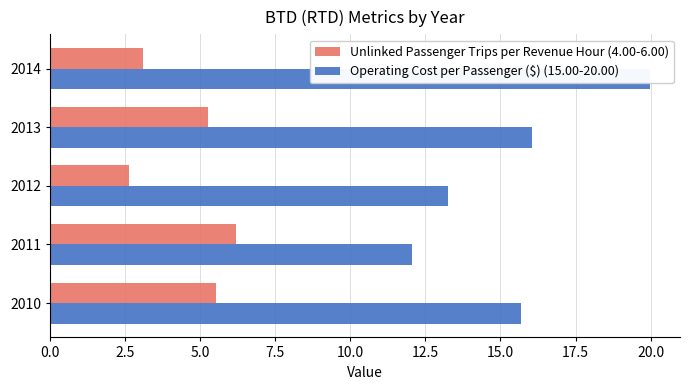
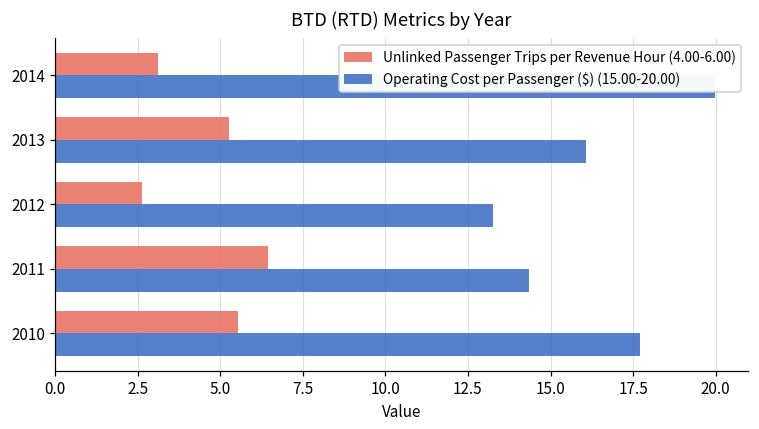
  {
    "Unlinked Passenger Trips per Revenue Hour (4.00-6.00)": {
      "2014": 3.1,
      "2013": 5.3,
      "2012": 2.6,
-     "2011": 6.2,
+     "2011": 6.5,
      "2010": 5.5
    },
    "Operating Cost per Passenger ($) (15.00-20.00)": {
      "2013": 16.1,
      "2012": 13.3,
-     "2011": 12.1,
-     "2010": 15.7
+     "2011": 14.4,
+     "2010": 17.7
    }
  }
